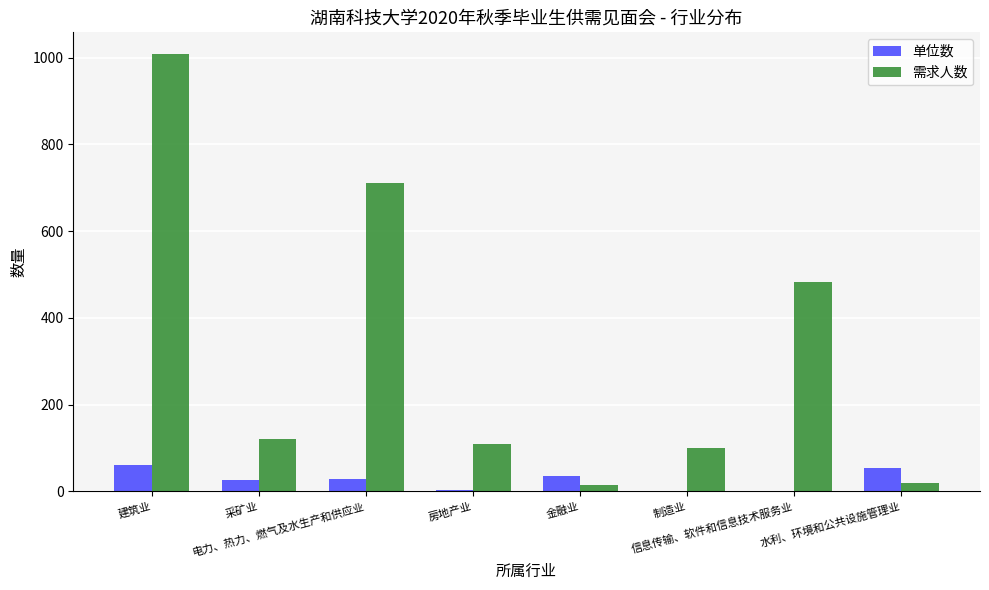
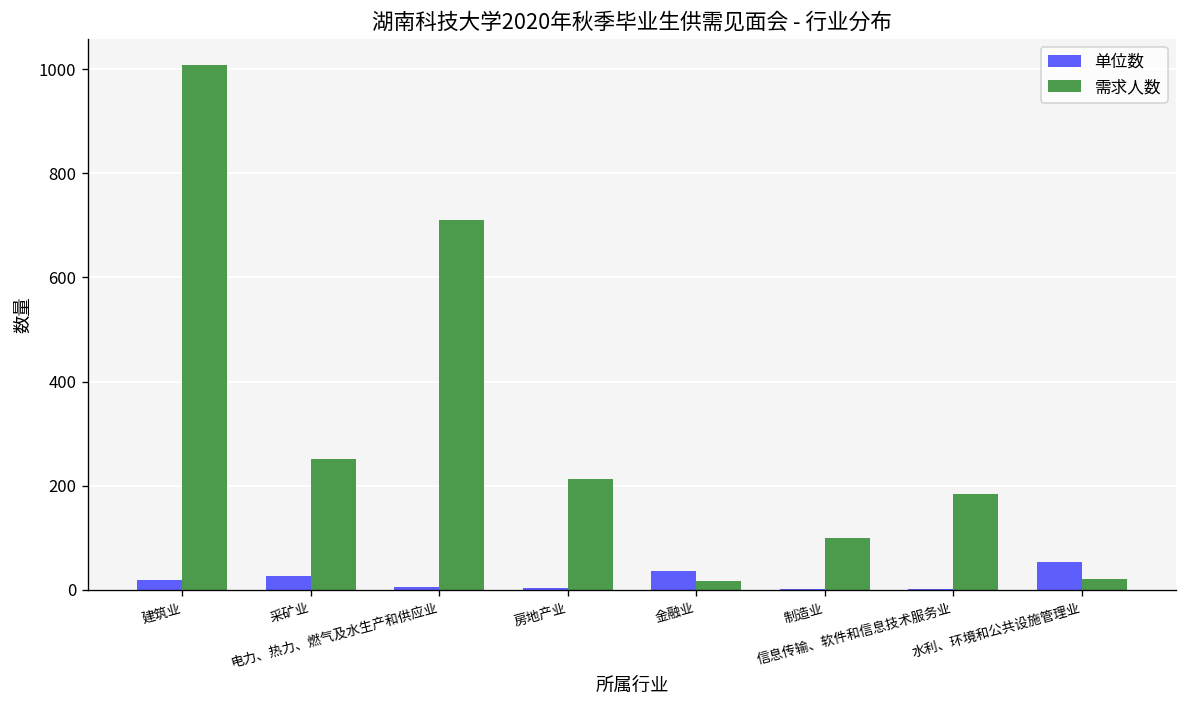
  {
    "单位数": {
-     "建筑业": 60,
+     "建筑业": 20,
      "采矿业": 30,
-     "电力、热力、燃气及水生产和供应业": 30,
+     "电力、热力、燃气及水生产和供应业": 10,
      "金融业": 40,
      "水利、环境和公共设施管理业": 50
    },
    "需求人数": {
      "建筑业": 1010,
-     "采矿业": 120,
+     "采矿业": 250,
      "电力、热力、燃气及水生产和供应业": 710,
-     "房地产业": 110,
+     "房地产业": 210,
      "金融业": 20,
      "制造业": 100,
-     "信息传输、软件和信息技术服务业": 480,
+     "信息传输、软件和信息技术服务业": 180,
      "水利、环境和公共设施管理业": 20
    }
  }
